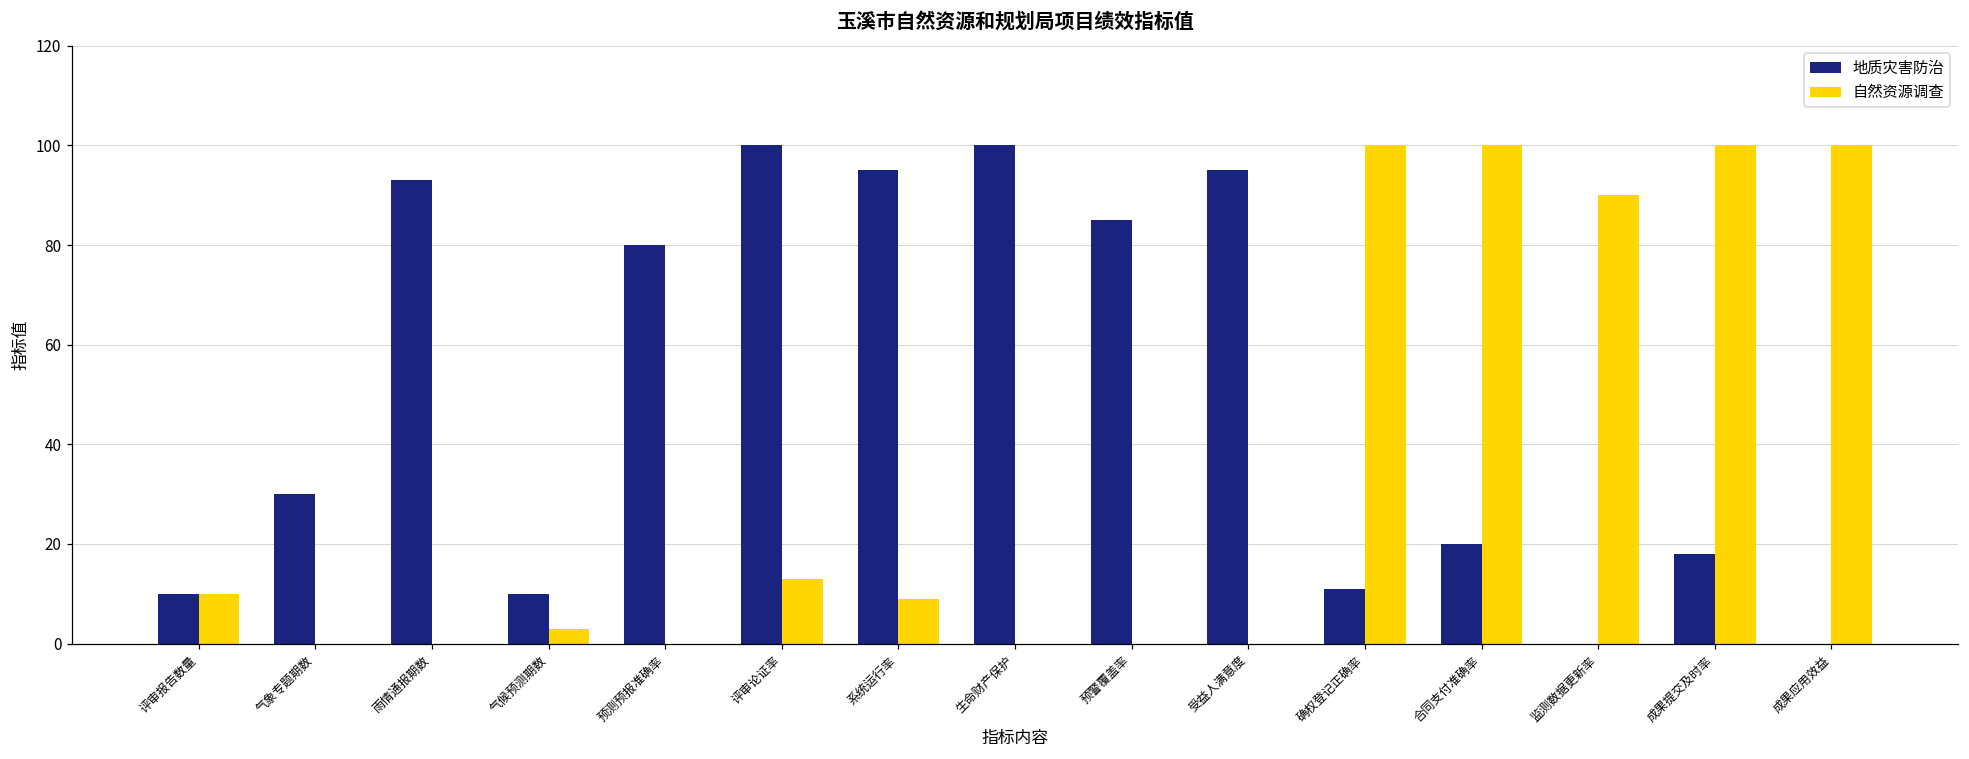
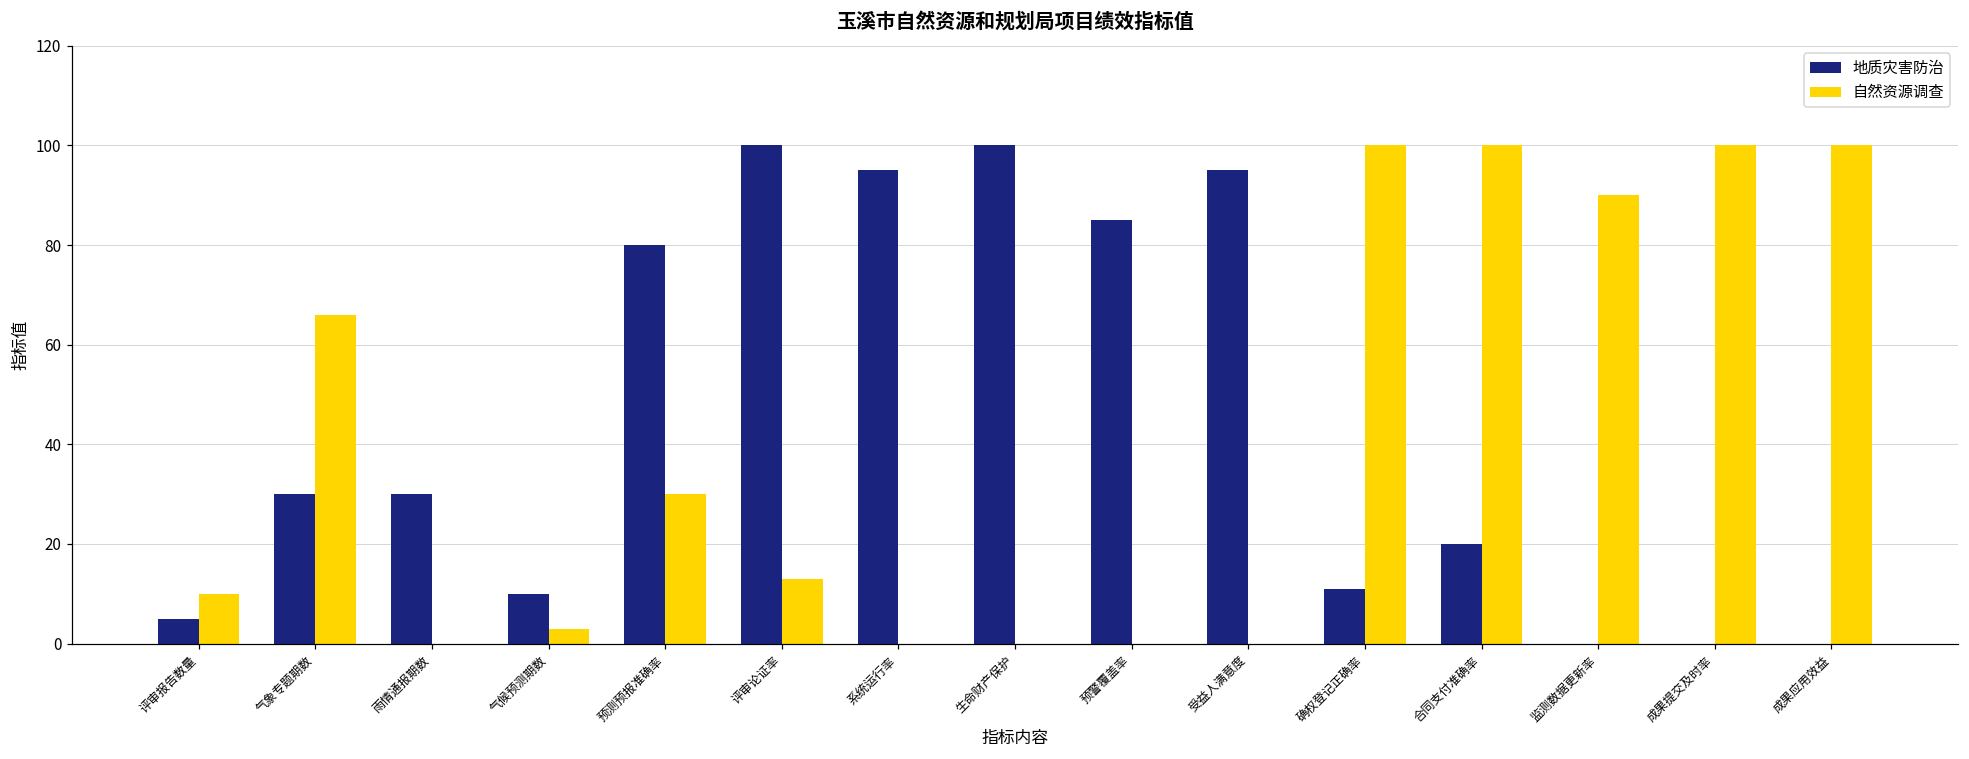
  {
    "地质灾害防治": {
-     "评审报告数量": 10,
+     "评审报告数量": 5,
      "气象专题期数": 30,
-     "雨情通报期数": 93,
+     "雨情通报期数": 30,
      "气候预测期数": 10,
      "预测预报准确率": 80,
      "评审论证率": 100,
      "系统运行率": 95,
      "生命财产保护": 100,
      "预警覆盖率": 85,
      "受益人满意度": 95,
      "确权登记正确率": 11,
      "合同支付准确率": 20,
      "监测数据更新率": 0,
-     "成果提交及时率": 18,
+     "成果提交及时率": 0,
      "成果应用效益": 0
    },
    "自然资源调查": {
      "评审报告数量": 10,
-     "气象专题期数": 0,
+     "气象专题期数": 66,
      "雨情通报期数": 0,
      "气候预测期数": 3,
-     "预测预报准确率": 0,
+     "预测预报准确率": 30,
      "评审论证率": 13,
-     "系统运行率": 9,
+     "系统运行率": 0,
      "生命财产保护": 0,
      "预警覆盖率": 0,
      "受益人满意度": 0,
      "确权登记正确率": 100,
      "合同支付准确率": 100,
      "监测数据更新率": 90,
      "成果提交及时率": 100,
      "成果应用效益": 100
    }
  }
